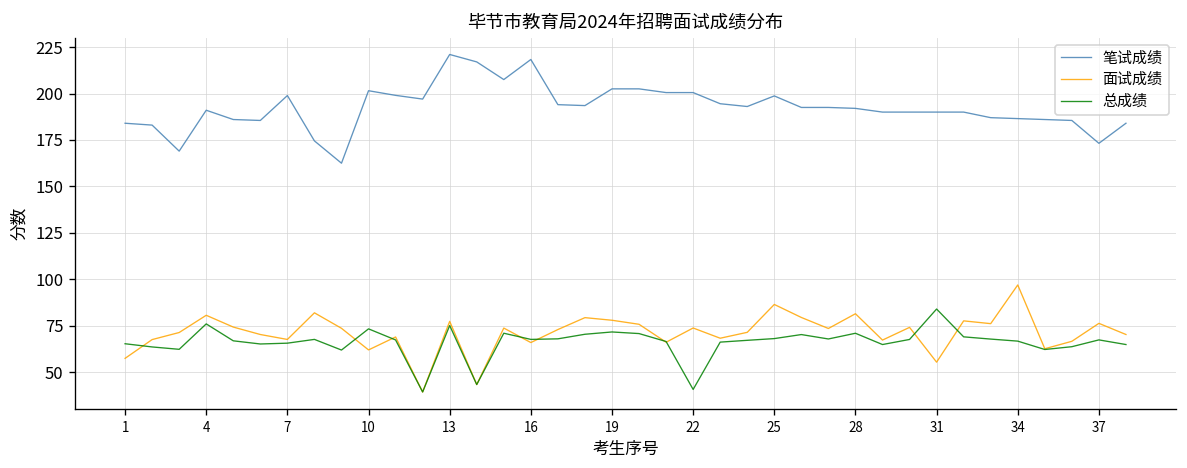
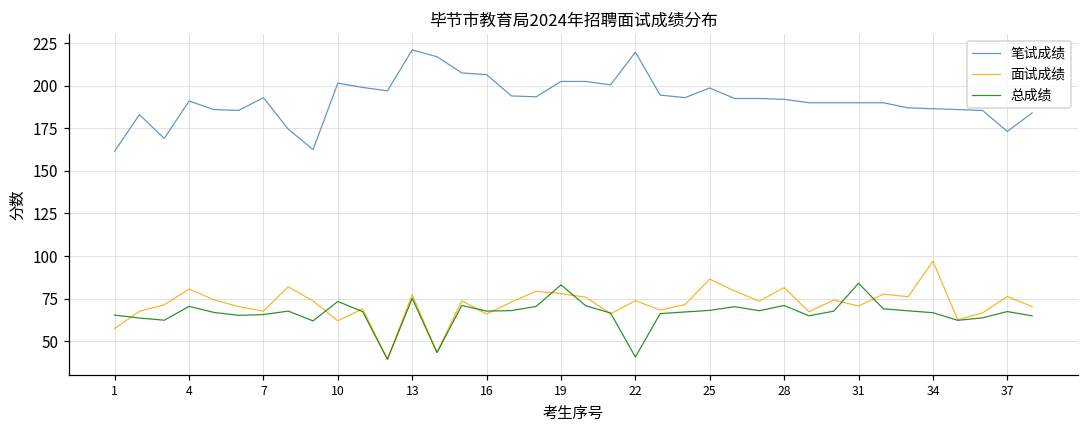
  {
    "笔试成绩": {
-     "1": 184,
+     "1": 162,
      "4": 191,
-     "7": 199,
+     "7": 193,
      "10": 202,
      "13": 221,
-     "16": 218,
+     "16": 207,
      "19": 203,
-     "22": 201,
+     "22": 220,
      "25": 199,
      "28": 192,
      "31": 190,
      "34": 187,
      "37": 173
    },
    "面试成绩": {
      "1": 58,
      "4": 81,
      "7": 68,
      "10": 62,
      "13": 77,
      "16": 66,
      "19": 78,
      "22": 74,
      "25": 87,
      "28": 82,
-     "31": 55,
+     "31": 71,
      "34": 97,
      "37": 76
    },
    "总成绩": {
      "1": 65,
-     "4": 76,
+     "4": 70,
      "7": 66,
      "10": 73,
      "13": 75,
      "16": 68,
-     "19": 72,
+     "19": 83,
      "22": 41,
      "25": 68,
      "28": 71,
      "31": 84,
      "34": 67,
      "37": 67
    }
  }
